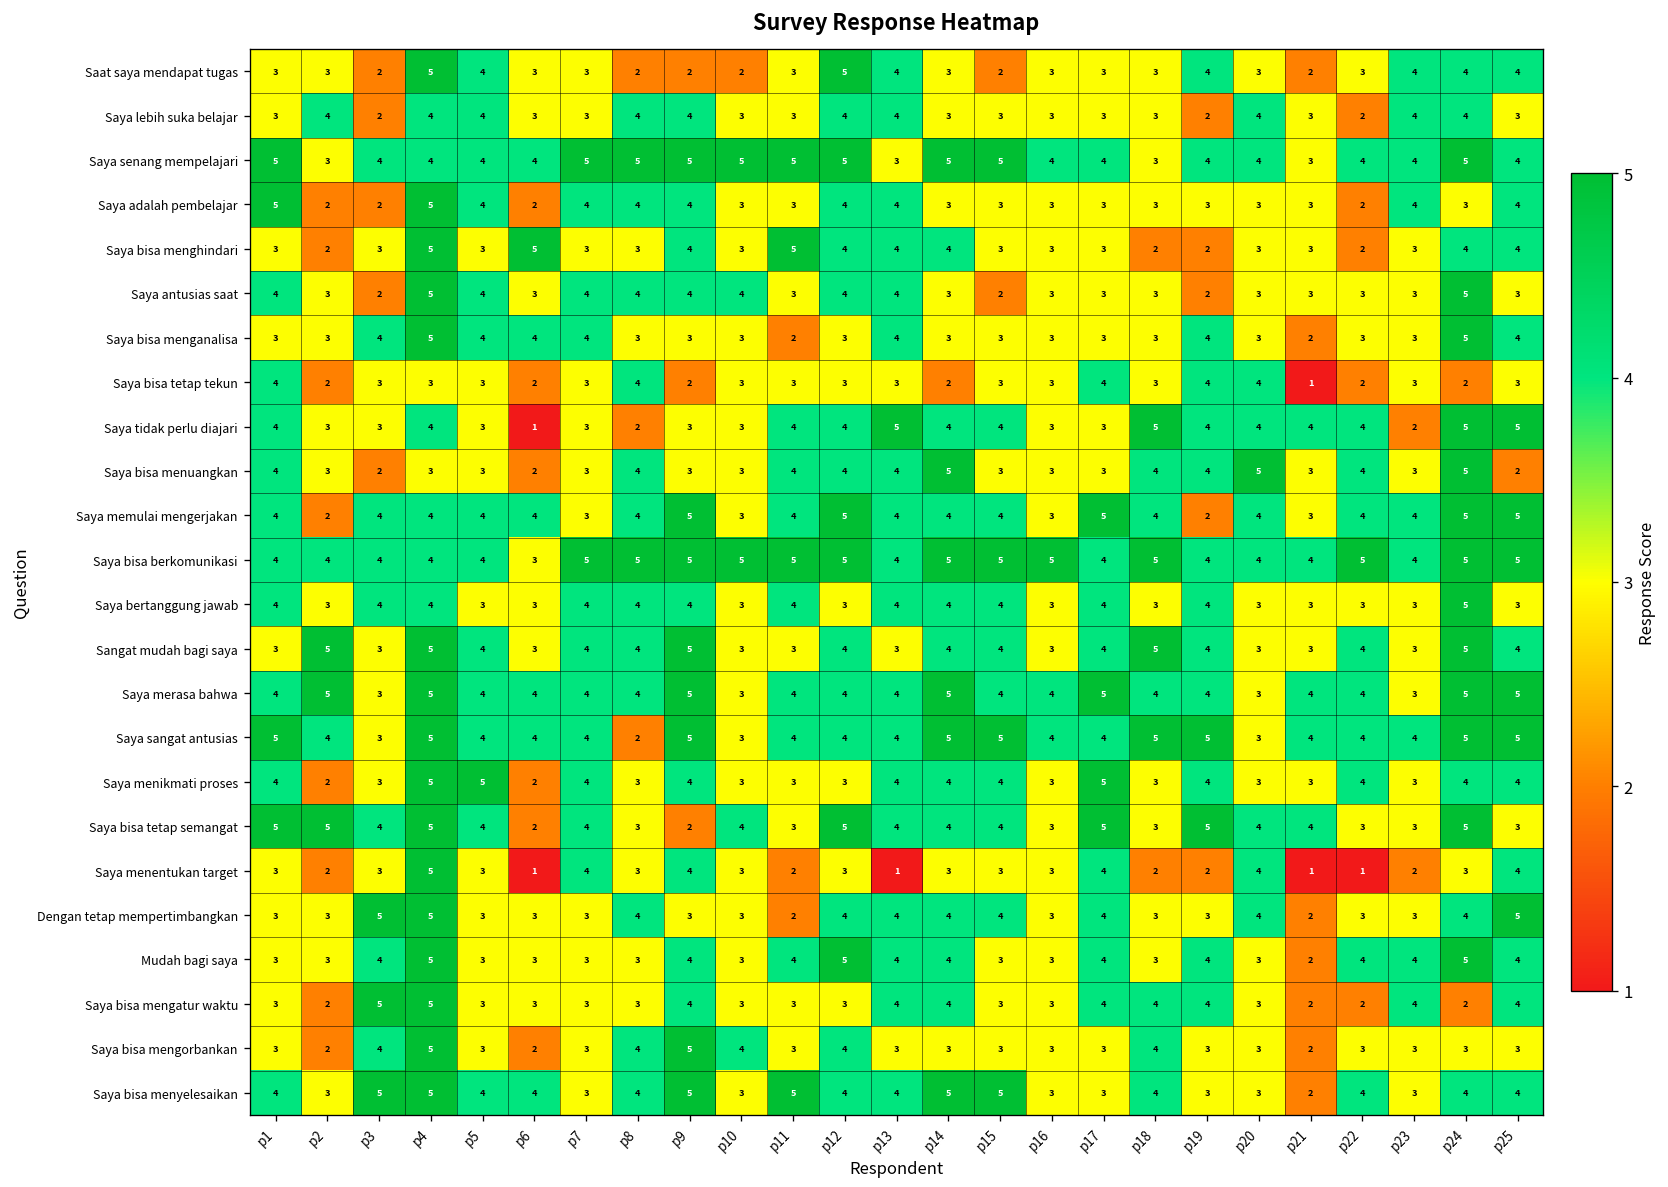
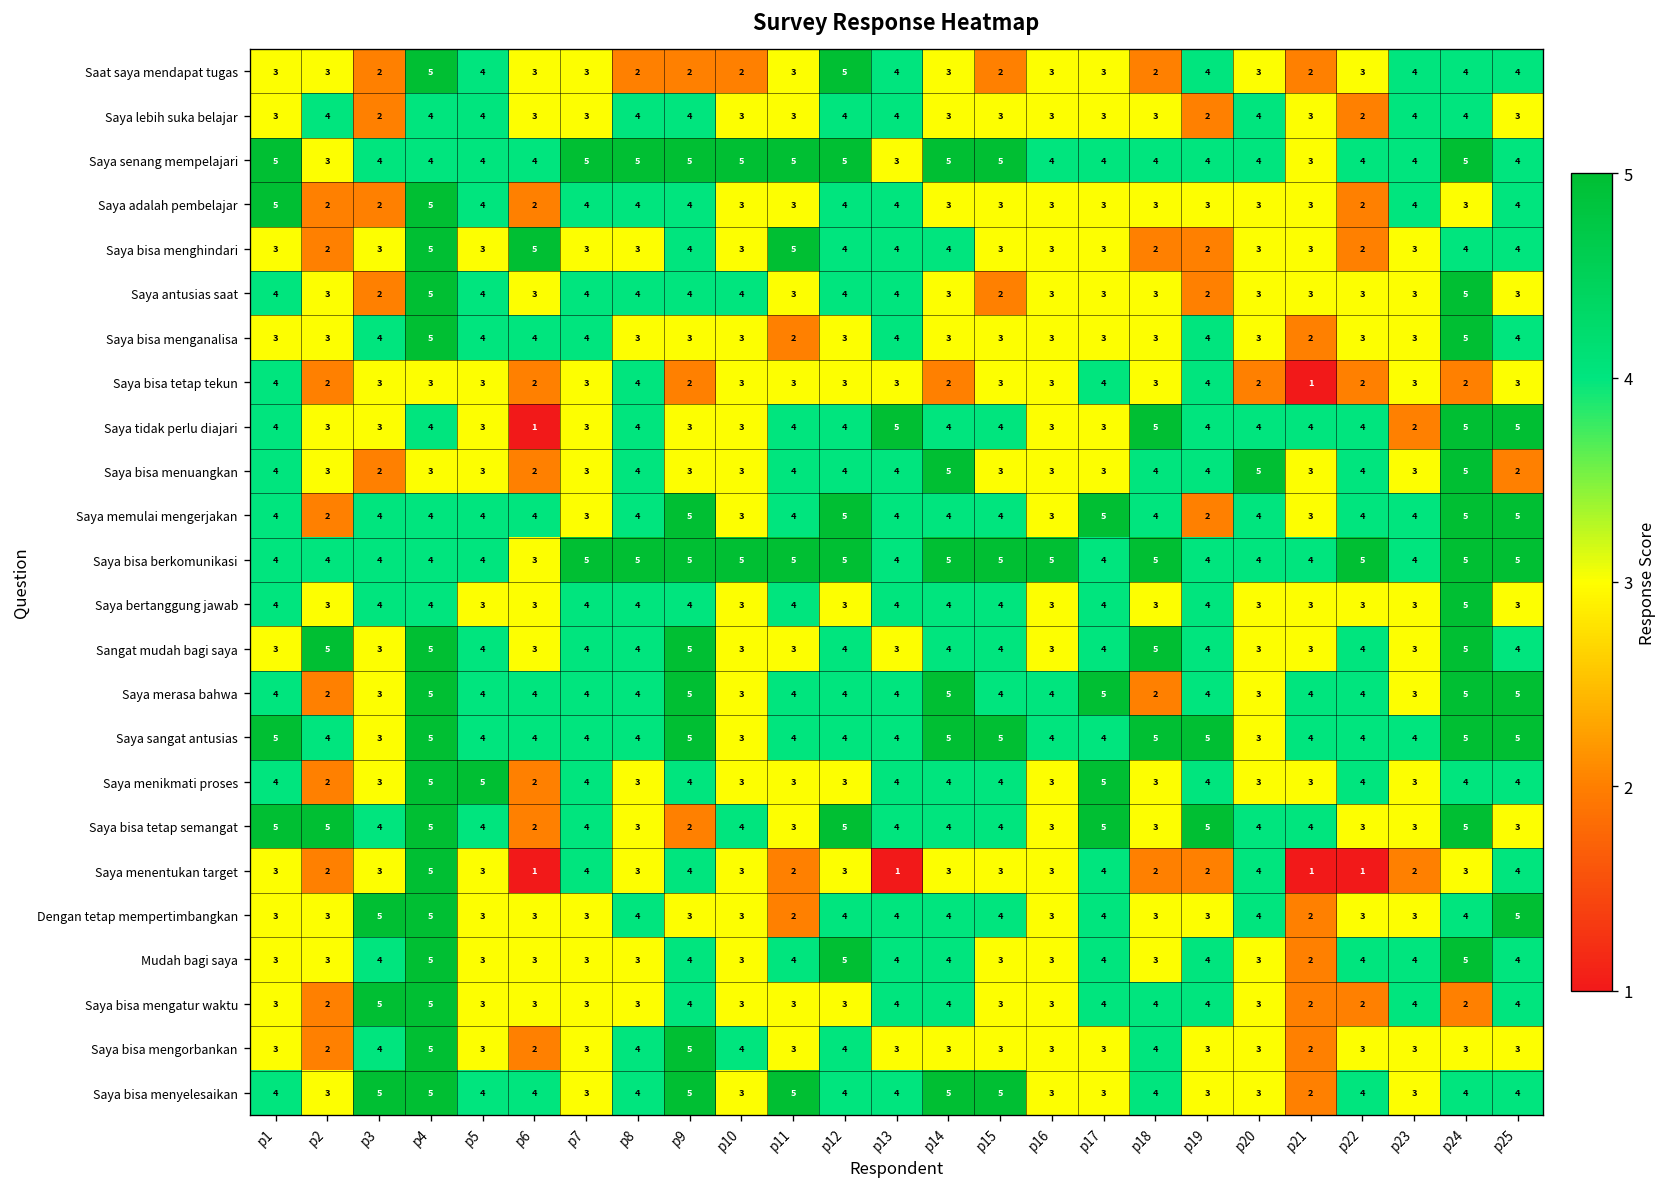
  {
    "Saat saya mendapat tugas": {
      "p1": 3,
      "p2": 3,
      "p3": 2,
      "p4": 5,
      "p5": 4,
      "p6": 3,
      "p7": 3,
      "p8": 2,
      "p9": 2,
      "p10": 2,
      "p11": 3,
      "p12": 5,
      "p13": 4,
      "p14": 3,
      "p15": 2,
      "p16": 3,
      "p17": 3,
-     "p18": 3,
+     "p18": 2,
      "p19": 4,
      "p20": 3,
      "p21": 2,
      "p22": 3,
      "p23": 4,
      "p24": 4,
      "p25": 4
    },
    "Saya senang mempelajari": {
      "p1": 5,
      "p2": 3,
      "p3": 4,
      "p4": 4,
      "p5": 4,
      "p6": 4,
      "p7": 5,
      "p8": 5,
      "p9": 5,
      "p10": 5,
      "p11": 5,
      "p12": 5,
      "p13": 3,
      "p14": 5,
      "p15": 5,
      "p16": 4,
      "p17": 4,
-     "p18": 3,
+     "p18": 4,
      "p19": 4,
      "p20": 4,
      "p21": 3,
      "p22": 4,
      "p23": 4,
      "p24": 5,
      "p25": 4
    },
    "Saya bisa tetap tekun": {
      "p1": 4,
      "p2": 2,
      "p3": 3,
      "p4": 3,
      "p5": 3,
      "p6": 2,
      "p7": 3,
      "p8": 4,
      "p9": 2,
      "p10": 3,
      "p11": 3,
      "p12": 3,
      "p13": 3,
      "p14": 2,
      "p15": 3,
      "p16": 3,
      "p17": 4,
      "p18": 3,
      "p19": 4,
-     "p20": 4,
+     "p20": 2,
      "p21": 1,
      "p22": 2,
      "p23": 3,
      "p24": 2,
      "p25": 3
    },
    "Saya tidak perlu diajari": {
      "p1": 4,
      "p2": 3,
      "p3": 3,
      "p4": 4,
      "p5": 3,
      "p6": 1,
      "p7": 3,
-     "p8": 2,
+     "p8": 4,
      "p9": 3,
      "p10": 3,
      "p11": 4,
      "p12": 4,
      "p13": 5,
      "p14": 4,
      "p15": 4,
      "p16": 3,
      "p17": 3,
      "p18": 5,
      "p19": 4,
      "p20": 4,
      "p21": 4,
      "p22": 4,
      "p23": 2,
      "p24": 5,
      "p25": 5
    },
    "Saya merasa bahwa": {
      "p1": 4,
-     "p2": 5,
+     "p2": 2,
      "p3": 3,
      "p4": 5,
      "p5": 4,
      "p6": 4,
      "p7": 4,
      "p8": 4,
      "p9": 5,
      "p10": 3,
      "p11": 4,
      "p12": 4,
      "p13": 4,
      "p14": 5,
      "p15": 4,
      "p16": 4,
      "p17": 5,
-     "p18": 4,
+     "p18": 2,
      "p19": 4,
      "p20": 3,
      "p21": 4,
      "p22": 4,
      "p23": 3,
      "p24": 5,
      "p25": 5
    },
    "Saya sangat antusias": {
      "p1": 5,
      "p2": 4,
      "p3": 3,
      "p4": 5,
      "p5": 4,
      "p6": 4,
      "p7": 4,
-     "p8": 2,
+     "p8": 4,
      "p9": 5,
      "p10": 3,
      "p11": 4,
      "p12": 4,
      "p13": 4,
      "p14": 5,
      "p15": 5,
      "p16": 4,
      "p17": 4,
      "p18": 5,
      "p19": 5,
      "p20": 3,
      "p21": 4,
      "p22": 4,
      "p23": 4,
      "p24": 5,
      "p25": 5
    }
  }
